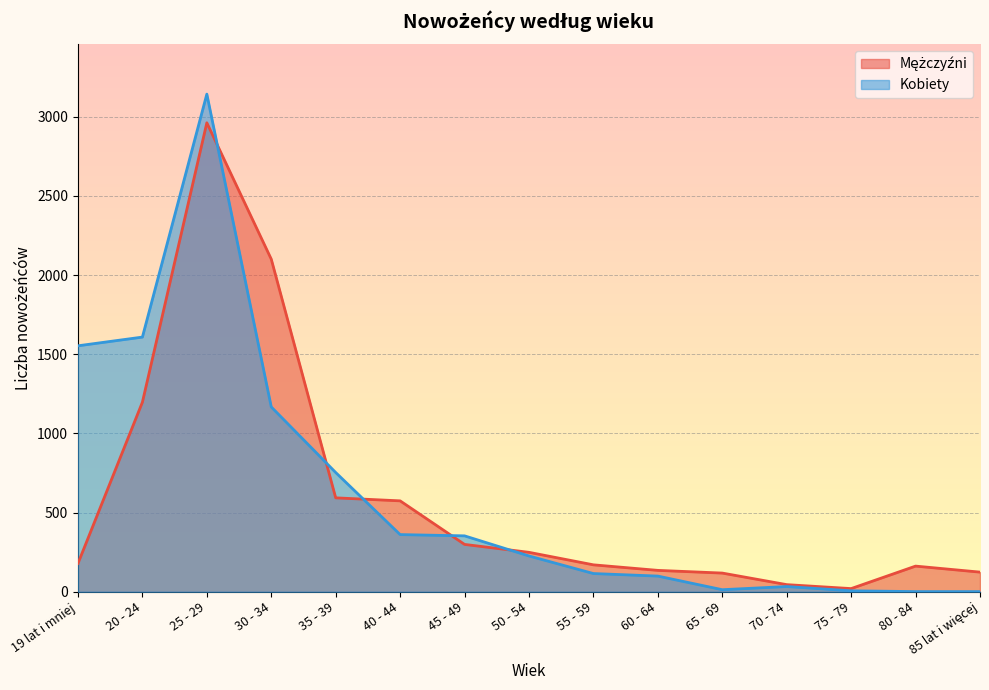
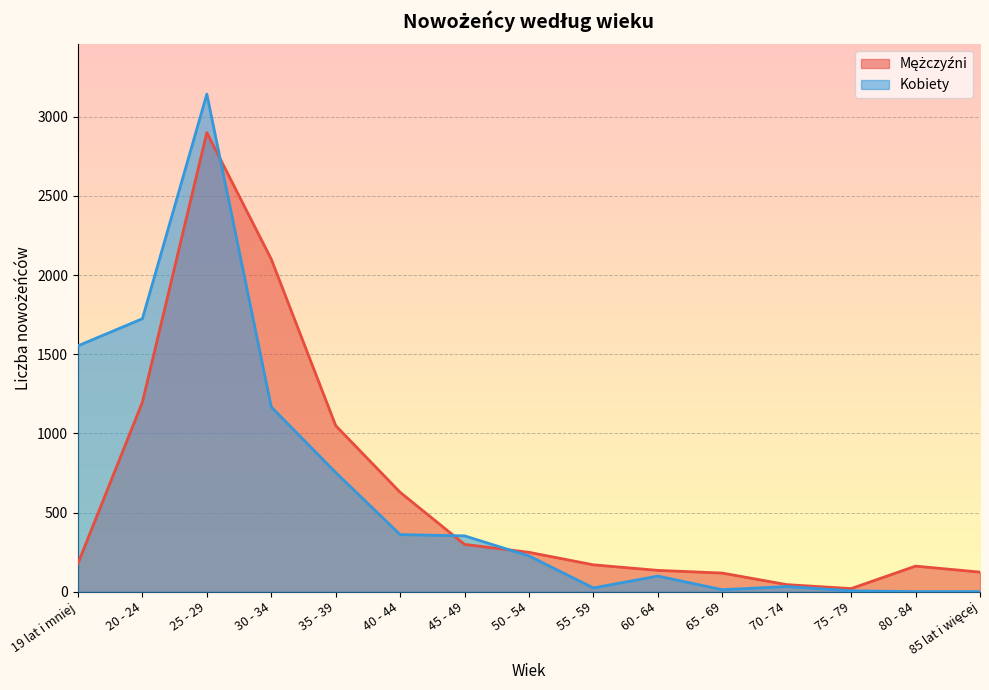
  {
    "Mężczyźni": {
      "19 lat i mniej": 180,
      "20 - 24": 1200,
-     "25 - 29": 2960,
+     "25 - 29": 2900,
      "30 - 34": 2100,
-     "35 - 39": 590,
-     "40 - 44": 570,
+     "35 - 39": 1050,
+     "40 - 44": 630,
      "45 - 49": 300,
      "50 - 54": 250,
      "55 - 59": 170,
      "60 - 64": 140,
      "65 - 69": 120,
      "80 - 84": 160,
      "85 lat i więcej": 120
    },
    "Kobiety": {
      "19 lat i mniej": 1550,
-     "20 - 24": 1610,
+     "20 - 24": 1720,
      "25 - 29": 3140,
      "30 - 34": 1170,
      "35 - 39": 750,
      "40 - 44": 360,
      "45 - 49": 350,
      "50 - 54": 230,
-     "55 - 59": 120,
+     "55 - 59": 20,
      "60 - 64": 100,
      "65 - 69": 10,
      "80 - 84": 0,
      "85 lat i więcej": 0
    }
  }
